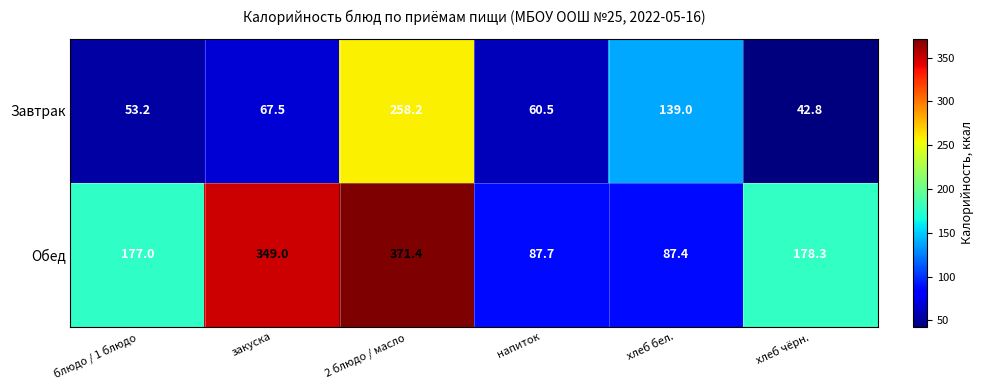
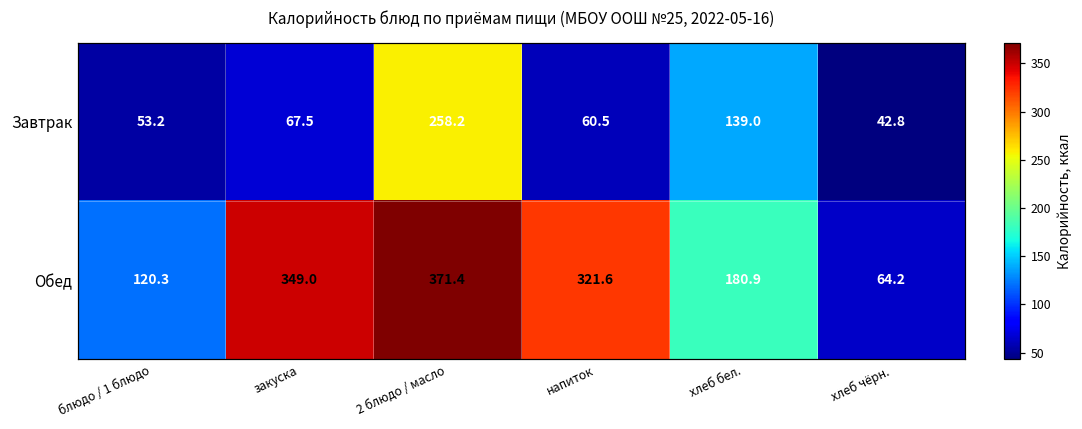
  {
    "Завтрак": {
      "блюдо / 1 блюдо": 53.2,
      "закуска": 67.5,
      "2 блюдо / масло": 258.2,
      "напиток": 60.5,
      "хлеб бел.": 139.0,
      "хлеб чёрн.": 42.8
    },
    "Обед": {
-     "блюдо / 1 блюдо": 177.0,
+     "блюдо / 1 блюдо": 120.3,
      "закуска": 349.0,
      "2 блюдо / масло": 371.4,
-     "напиток": 87.7,
-     "хлеб бел.": 87.4,
-     "хлеб чёрн.": 178.3
+     "напиток": 321.6,
+     "хлеб бел.": 180.9,
+     "хлеб чёрн.": 64.2
    }
  }
